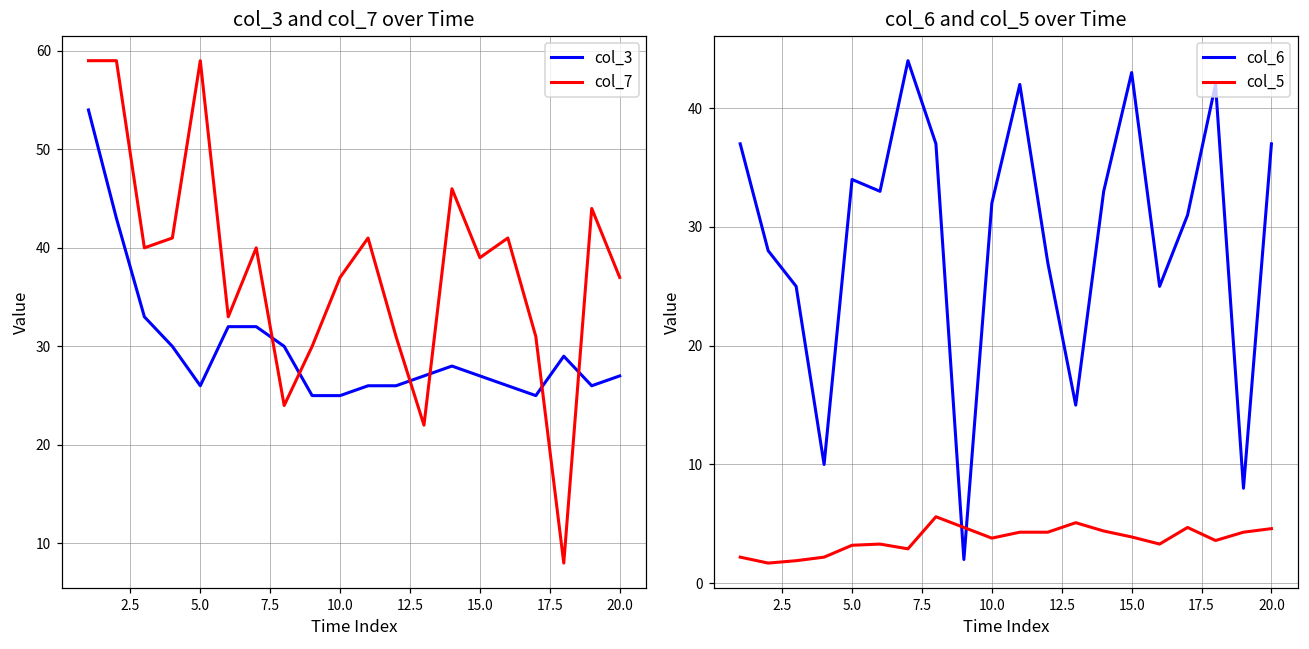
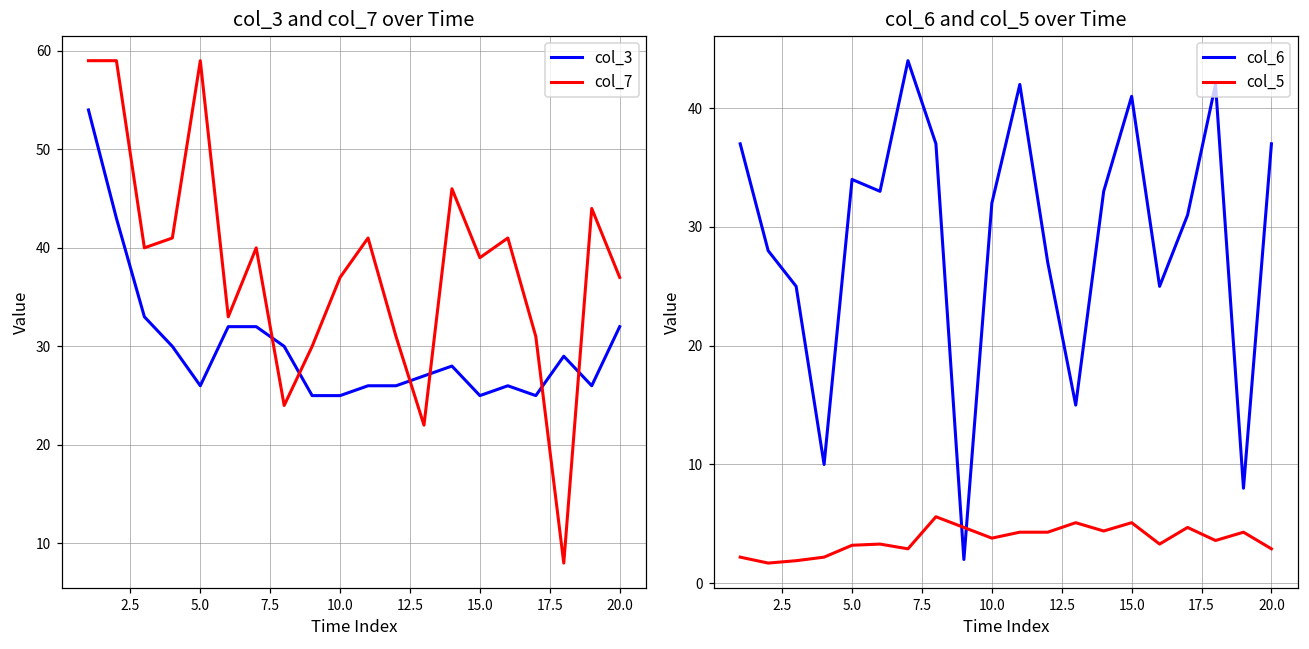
  {
    "col_3 and col_7 over Time": {
      "col_3": {
        "5.0": 26,
        "10.0": 25,
-       "15.0": 27,
-       "20.0": 27
+       "15.0": 25,
+       "20.0": 32
      },
      "col_7": {
        "5.0": 59,
        "10.0": 37,
        "15.0": 39,
        "20.0": 37
      }
    },
    "col_6 and col_5 over Time": {
      "col_6": {
        "5.0": 34,
        "10.0": 32,
-       "15.0": 43,
+       "15.0": 41,
        "20.0": 37
      },
      "col_5": {
        "5.0": 3.2,
        "10.0": 3.8,
-       "15.0": 3.9,
-       "20.0": 4.6
+       "15.0": 5.1,
+       "20.0": 2.9
      }
    }
  }
